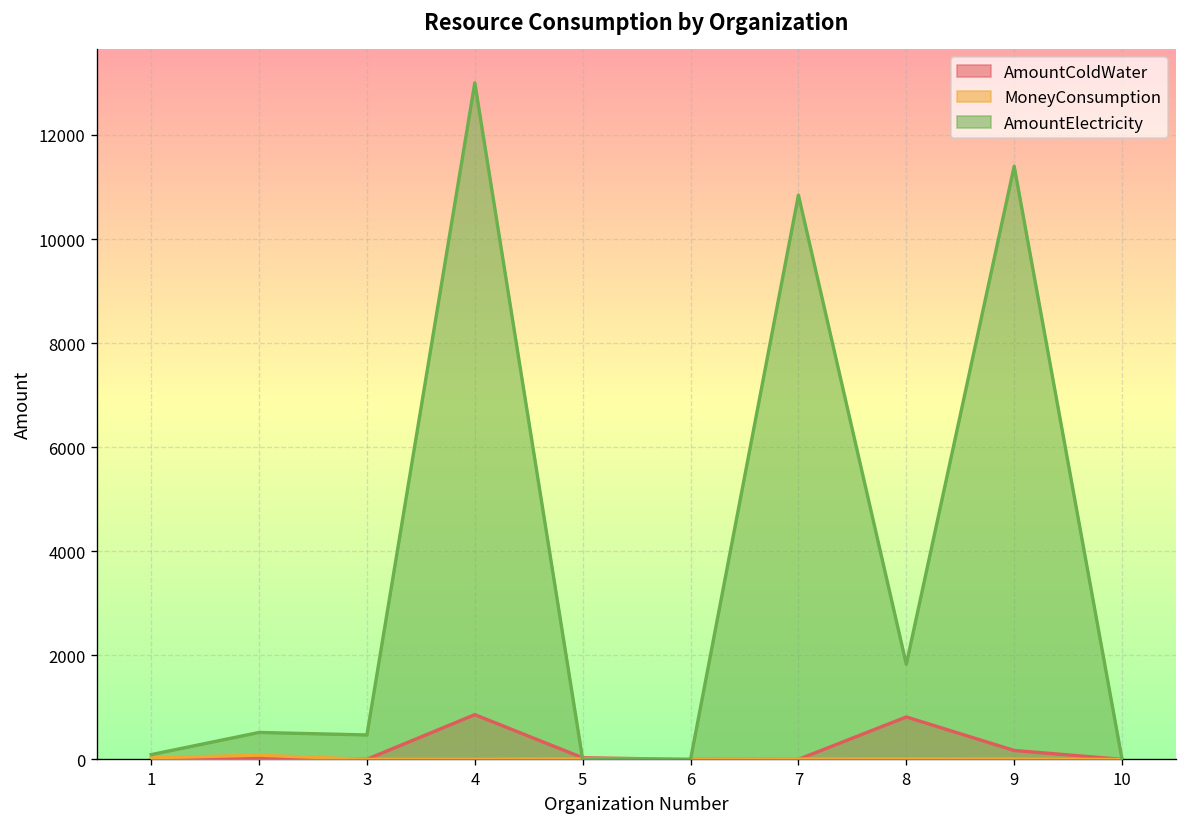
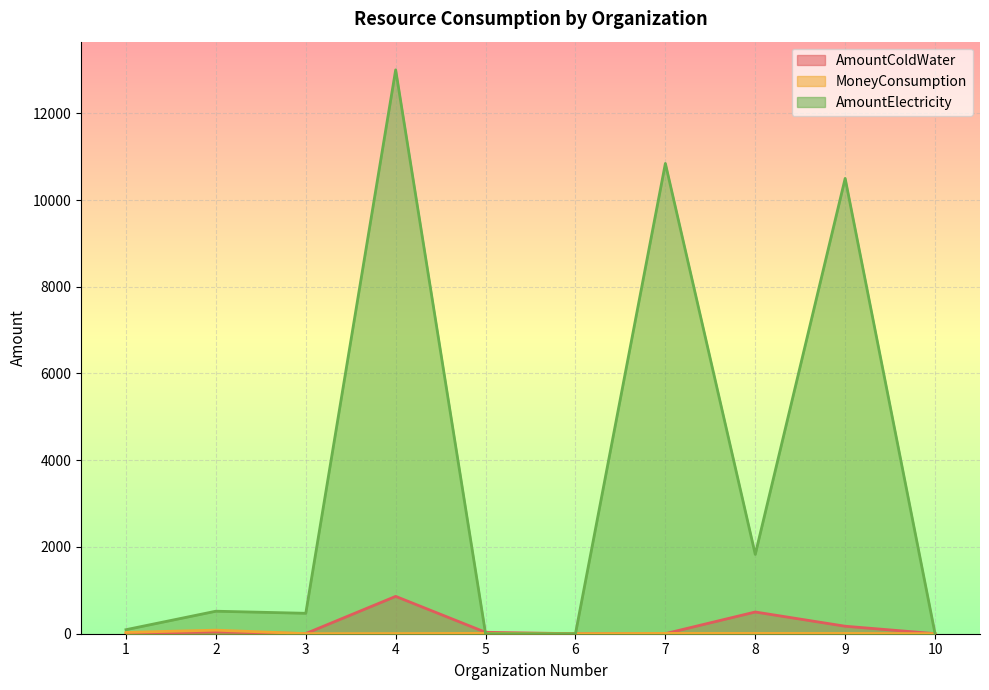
  {
    "AmountColdWater": {
      "4": 900,
-     "8": 800,
+     "8": 500,
      "9": 200
    },
    "MoneyConsumption": {
      "4": 0,
      "8": 0,
      "9": 0
    },
    "AmountElectricity": {
      "1": 100,
      "2": 500,
      "3": 500,
      "4": 13000,
      "7": 10800,
      "8": 1800,
-     "9": 11400
+     "9": 10500
    }
  }
